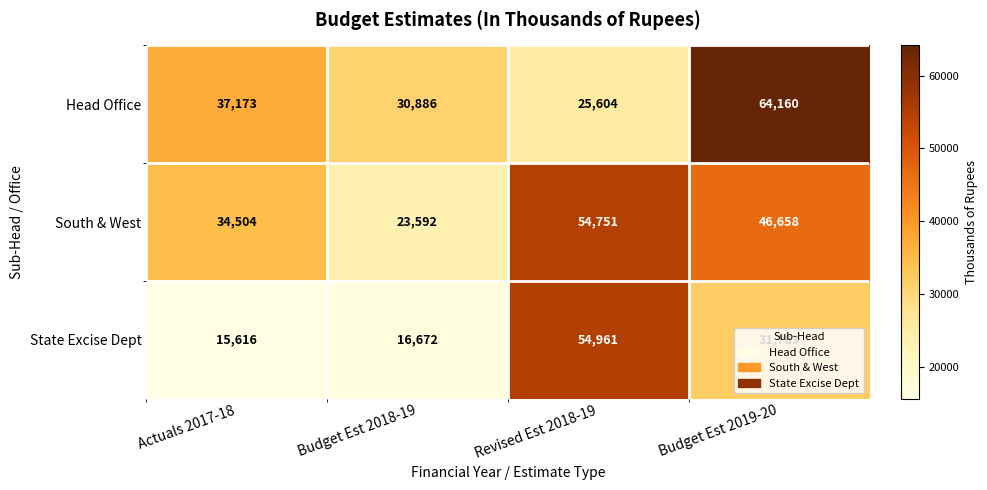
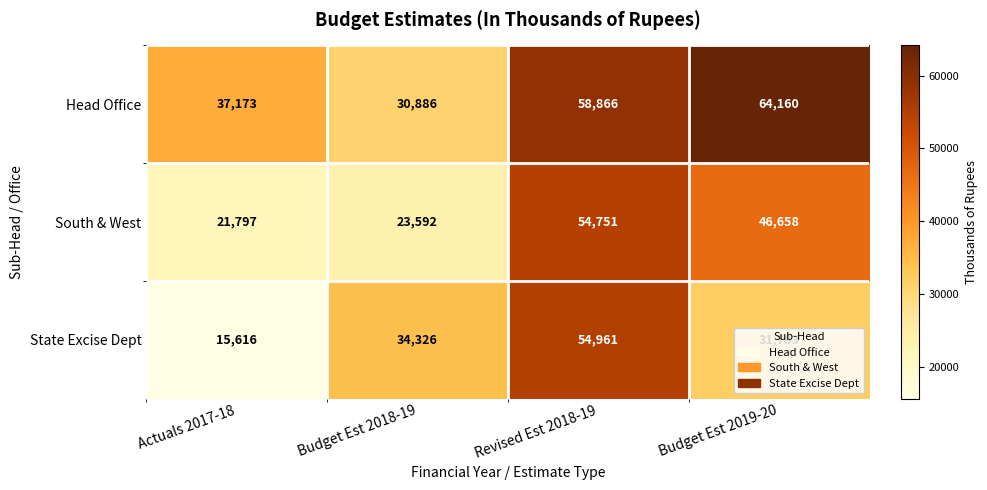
  {
    "Head Office": {
      "Actuals 2017-18": "37,173",
      "Budget Est 2018-19": "30,886",
-     "Revised Est 2018-19": "25,604",
+     "Revised Est 2018-19": "58,866",
      "Budget Est 2019-20": "64,160"
    },
    "South & West": {
-     "Actuals 2017-18": "34,504",
+     "Actuals 2017-18": "21,797",
      "Budget Est 2018-19": "23,592",
      "Revised Est 2018-19": "54,751",
      "Budget Est 2019-20": "46,658"
    },
    "State Excise Dept": {
      "Actuals 2017-18": "15,616",
-     "Budget Est 2018-19": "16,672",
+     "Budget Est 2018-19": "34,326",
      "Revised Est 2018-19": "54,961"
    }
  }
